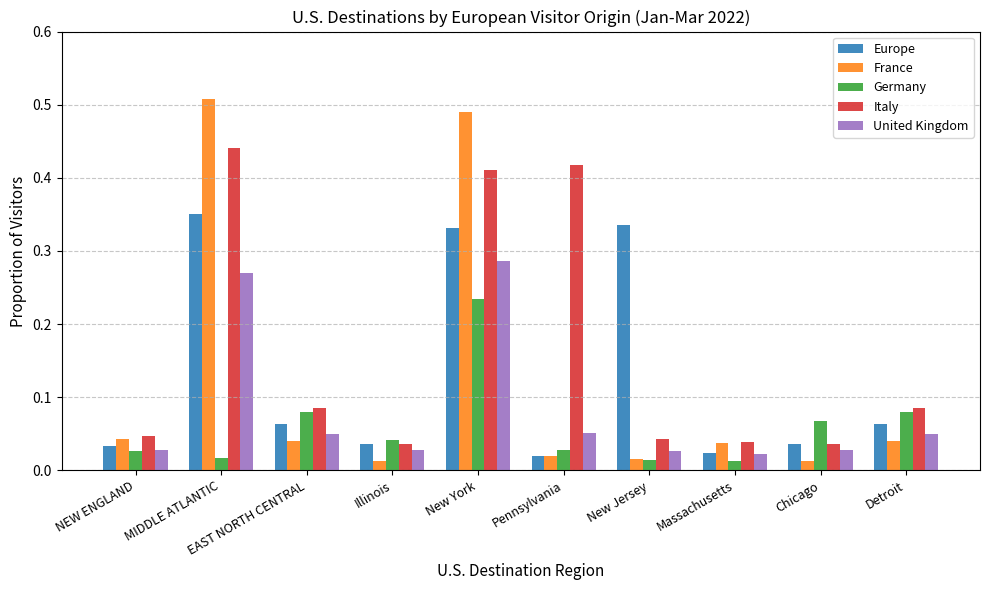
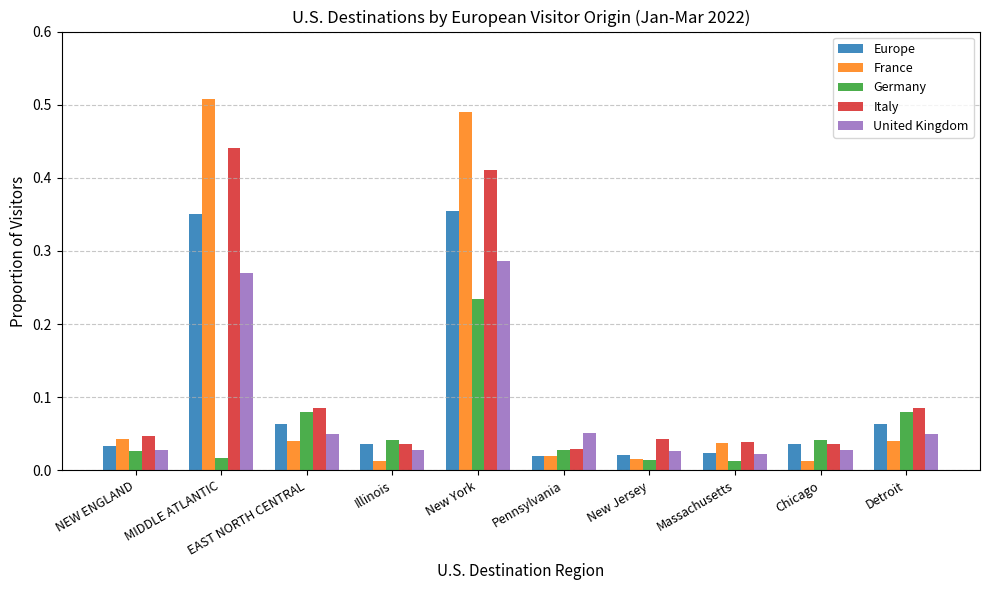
  {
    "Europe": {
      "NEW ENGLAND": 0.03,
      "MIDDLE ATLANTIC": 0.35,
      "EAST NORTH CENTRAL": 0.06,
      "Illinois": 0.04,
-     "New York": 0.33,
+     "New York": 0.36,
      "Pennsylvania": 0.02,
-     "New Jersey": 0.34,
+     "New Jersey": 0.02,
      "Massachusetts": 0.02,
      "Chicago": 0.04,
      "Detroit": 0.06
    },
    "France": {
      "NEW ENGLAND": 0.04,
      "MIDDLE ATLANTIC": 0.51,
      "EAST NORTH CENTRAL": 0.04,
      "Illinois": 0.01,
      "New York": 0.49,
      "Pennsylvania": 0.02,
      "New Jersey": 0.02,
      "Massachusetts": 0.04,
      "Chicago": 0.01,
      "Detroit": 0.04
    },
    "Germany": {
      "NEW ENGLAND": 0.03,
      "MIDDLE ATLANTIC": 0.02,
      "EAST NORTH CENTRAL": 0.08,
      "Illinois": 0.04,
      "New York": 0.23,
      "Pennsylvania": 0.03,
      "New Jersey": 0.01,
      "Massachusetts": 0.01,
-     "Chicago": 0.07,
+     "Chicago": 0.04,
      "Detroit": 0.08
    },
    "Italy": {
      "NEW ENGLAND": 0.05,
      "MIDDLE ATLANTIC": 0.44,
      "EAST NORTH CENTRAL": 0.09,
      "Illinois": 0.04,
      "New York": 0.41,
-     "Pennsylvania": 0.42,
+     "Pennsylvania": 0.03,
      "New Jersey": 0.04,
      "Massachusetts": 0.04,
      "Chicago": 0.04,
      "Detroit": 0.09
    },
    "United Kingdom": {
      "NEW ENGLAND": 0.03,
      "MIDDLE ATLANTIC": 0.27,
      "EAST NORTH CENTRAL": 0.05,
      "Illinois": 0.03,
      "New York": 0.29,
      "Pennsylvania": 0.05,
      "New Jersey": 0.03,
      "Massachusetts": 0.02,
      "Chicago": 0.03,
      "Detroit": 0.05
    }
  }
